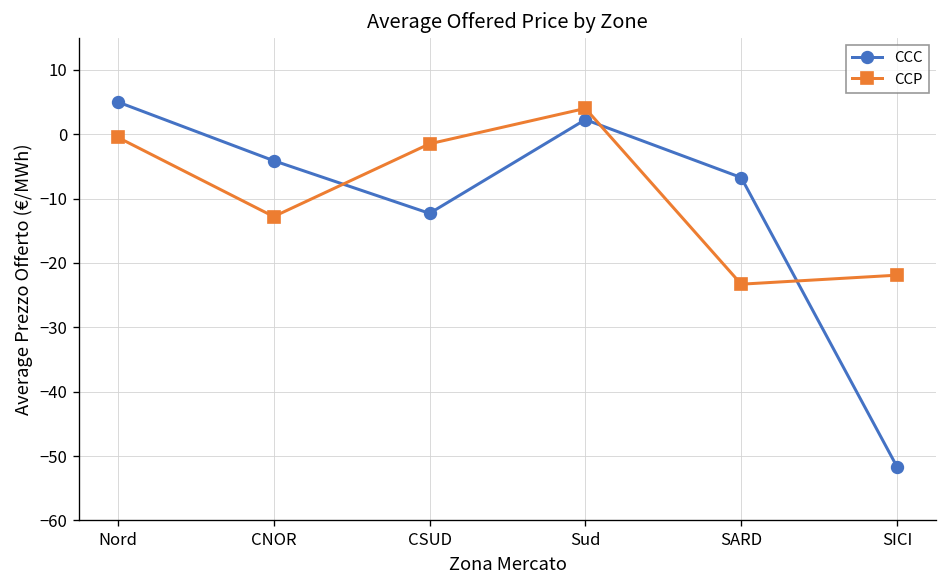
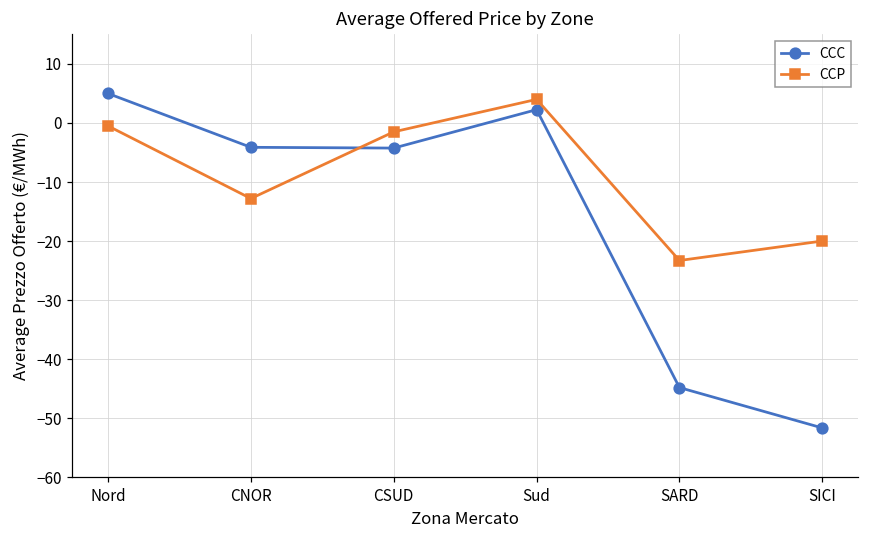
  {
    "CCC": {
      "Nord": 5,
      "CNOR": -4,
-     "CSUD": -12,
+     "CSUD": -4,
      "Sud": 2,
-     "SARD": -7,
+     "SARD": -45,
      "SICI": -52
    },
    "CCP": {
      "Nord": -1,
      "CNOR": -13,
      "CSUD": -2,
      "Sud": 4,
      "SARD": -23,
-     "SICI": -22
+     "SICI": -20
    }
  }
